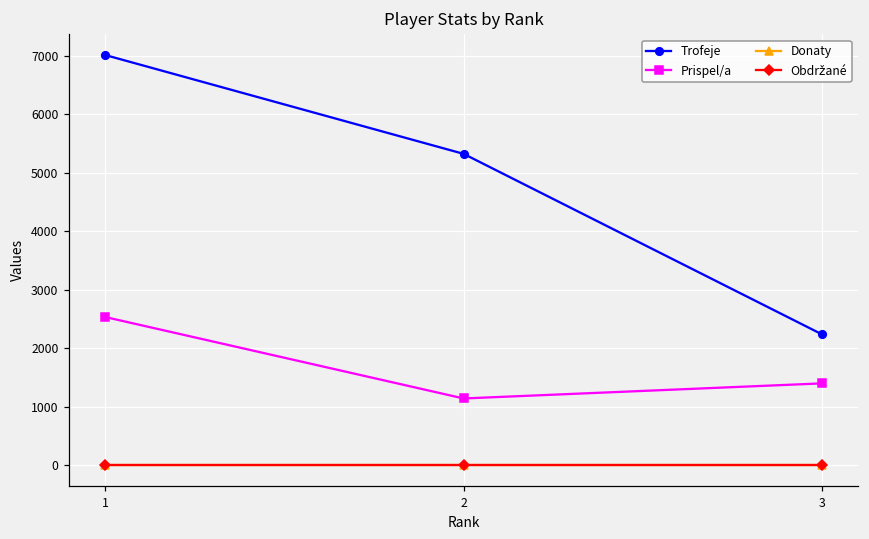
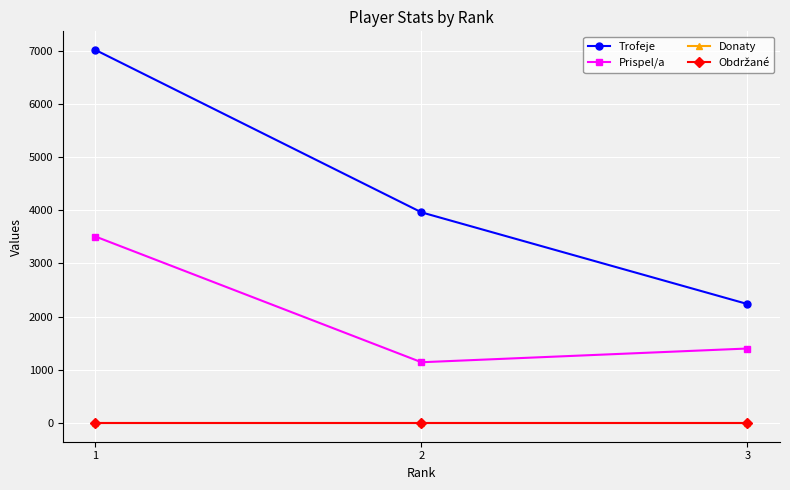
  {
    "Trofeje": {
      "1": 7000,
-     "2": 5300,
+     "2": 4000,
      "3": 2200
    },
    "Prispel/a": {
-     "1": 2500,
+     "1": 3500,
      "2": 1100,
      "3": 1400
    },
    "Obdržané": {
      "1": 0,
      "2": 0,
      "3": 0
    }
  }
